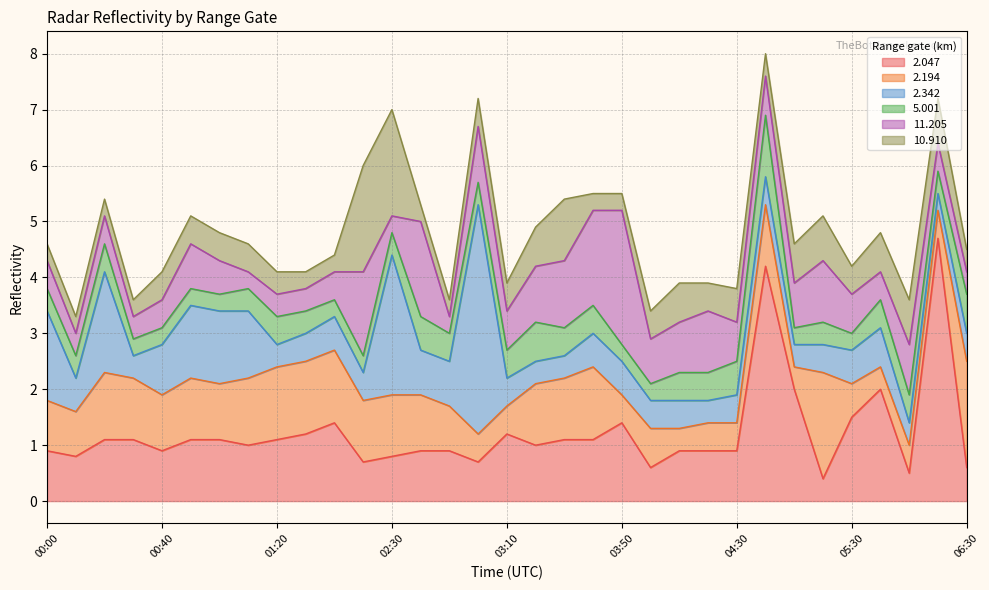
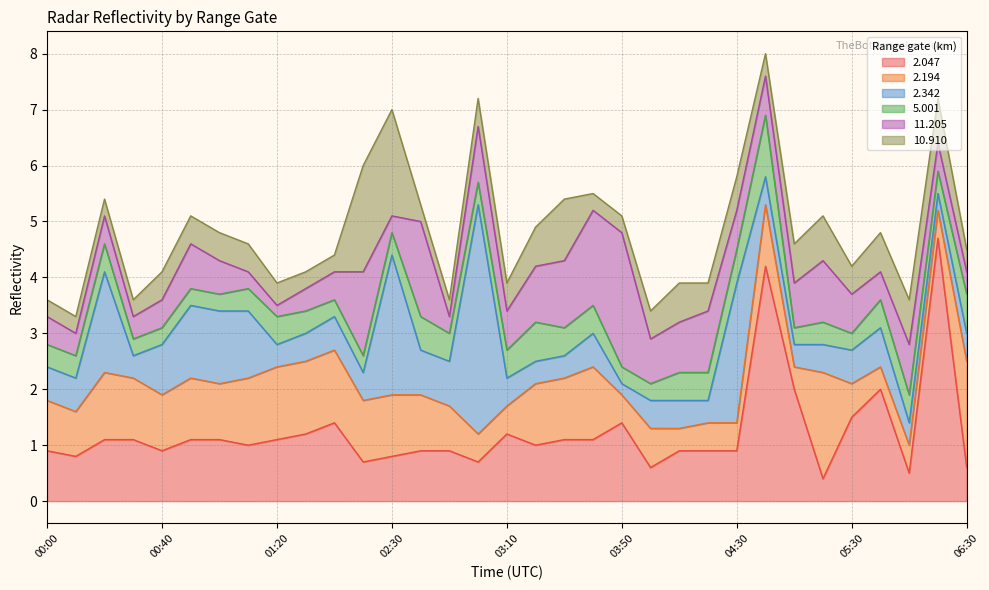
  {
    "2.342": {
-     "00:00": 1.6,
+     "00:00": 0.6,
      "00:40": 0.9,
      "01:20": 0.4,
      "02:30": 2.5,
      "03:10": 0.5,
-     "03:50": 0.6,
-     "04:30": 0.5,
+     "03:50": 0.2,
+     "04:30": 2.5,
      "05:30": 0.6,
      "06:30": 0.5
    },
    "11.205": {
      "00:00": 0.5,
      "00:40": 0.5,
-     "01:20": 0.4,
+     "01:20": 0.2,
      "02:30": 0.3,
      "03:10": 0.7,
      "03:50": 2.4,
      "04:30": 0.7,
      "05:30": 0.7,
      "06:30": 0.4
    }
  }
